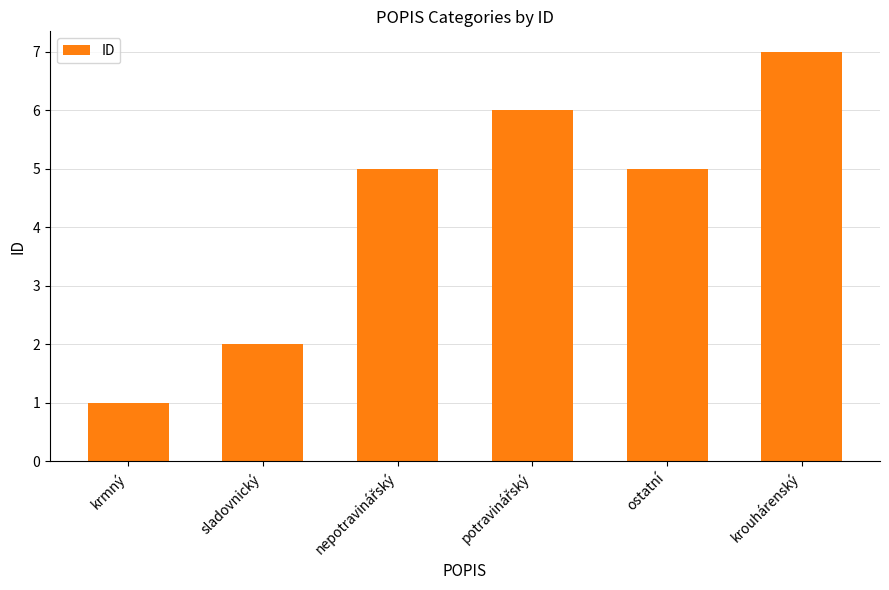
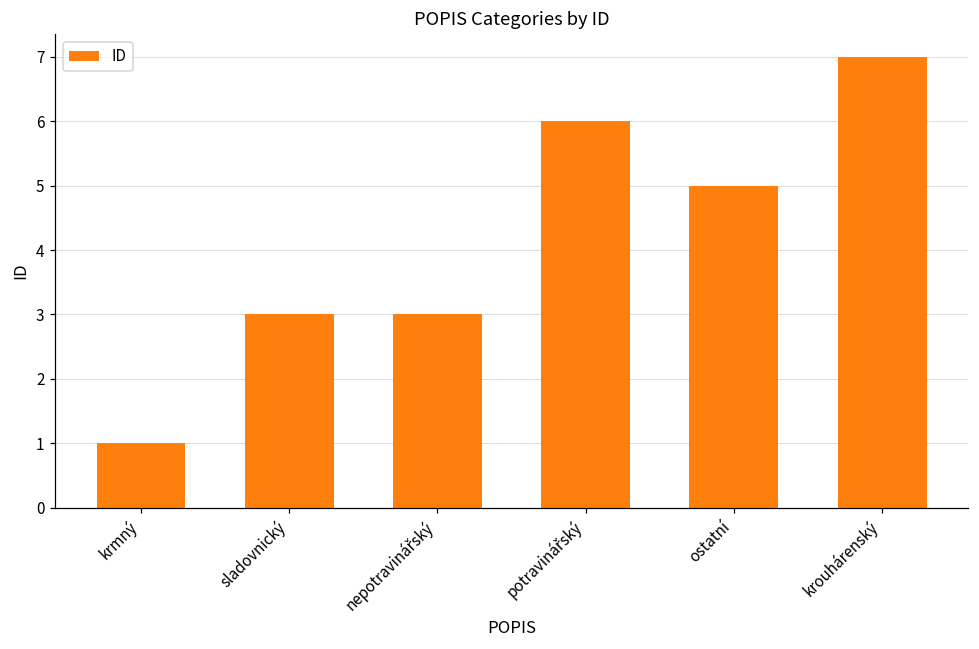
  {
    "krmný": 1,
-   "sladovnický": 2,
-   "nepotravinářský": 5,
+   "sladovnický": 3,
+   "nepotravinářský": 3,
    "potravinářský": 6,
    "ostatní": 5,
    "krouhárenský": 7
  }
